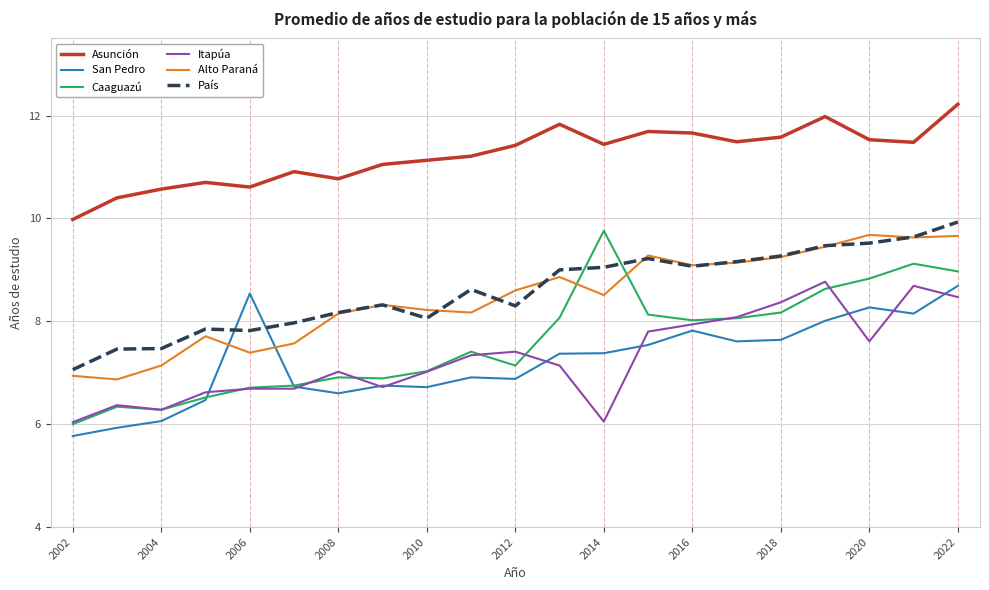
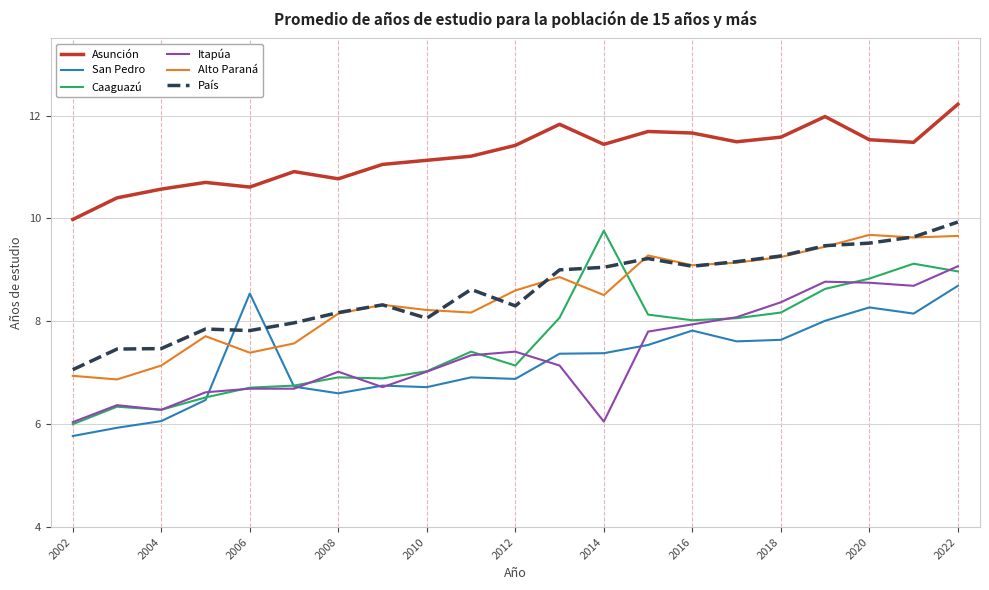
  {
    "Asunción": {
      "2002": 10.0,
      "2004": 10.6,
      "2006": 10.6,
      "2008": 10.8,
      "2010": 11.1,
      "2012": 11.4,
      "2014": 11.4,
      "2016": 11.7,
      "2018": 11.6,
      "2020": 11.5,
      "2022": 12.2
    },
    "San Pedro": {
      "2002": 5.8,
      "2004": 6.1,
      "2006": 8.5,
      "2008": 6.6,
      "2010": 6.7,
      "2012": 6.9,
      "2014": 7.4,
      "2016": 7.8,
      "2018": 7.6,
      "2020": 8.3,
      "2022": 8.7
    },
    "Caaguazú": {
      "2008": 6.9,
      "2012": 7.1,
      "2014": 9.8,
      "2016": 8.0,
      "2018": 8.2,
      "2020": 8.8,
      "2022": 9.0
    },
    "Itapúa": {
      "2008": 7.0,
      "2012": 7.4,
      "2014": 6.1,
      "2016": 7.9,
      "2018": 8.4,
-     "2020": 7.6,
-     "2022": 8.5
+     "2020": 8.8,
+     "2022": 9.1
    },
    "Alto Paraná": {
      "2002": 6.9,
      "2004": 7.1,
      "2006": 7.4,
      "2010": 8.2,
      "2012": 8.6,
      "2014": 8.5,
      "2020": 9.7,
      "2022": 9.7
    },
    "País": {
      "2002": 7.1,
      "2004": 7.5,
      "2006": 7.8,
      "2010": 8.1,
      "2012": 8.3,
      "2014": 9.1,
      "2020": 9.5,
      "2022": 9.9
    }
  }
